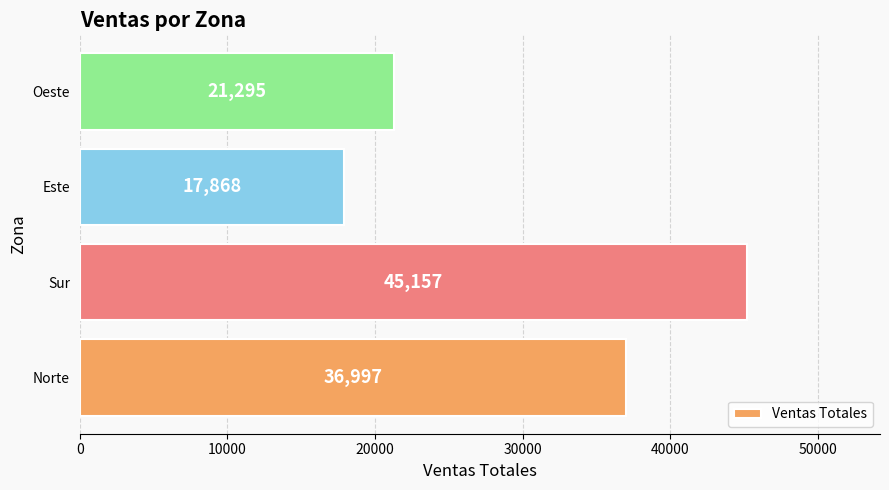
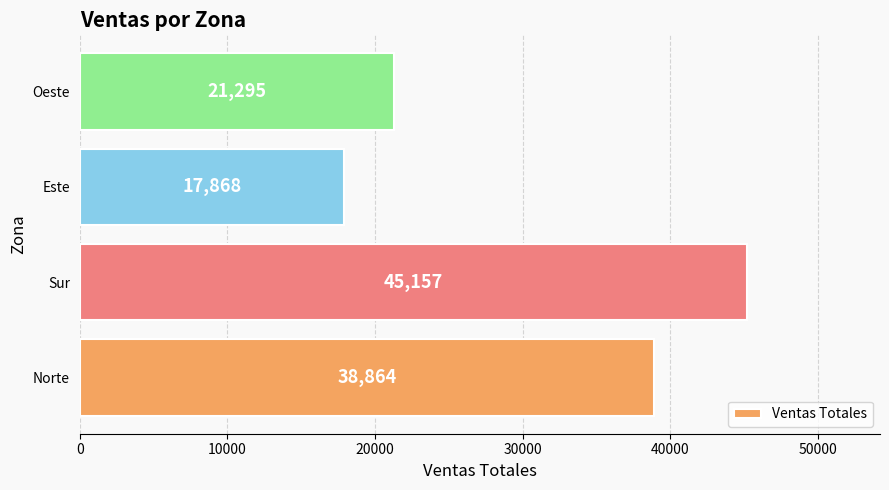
  {
    "Oeste": "21,295",
    "Este": "17,868",
    "Sur": "45,157",
-   "Norte": "36,997"
+   "Norte": "38,864"
  }
